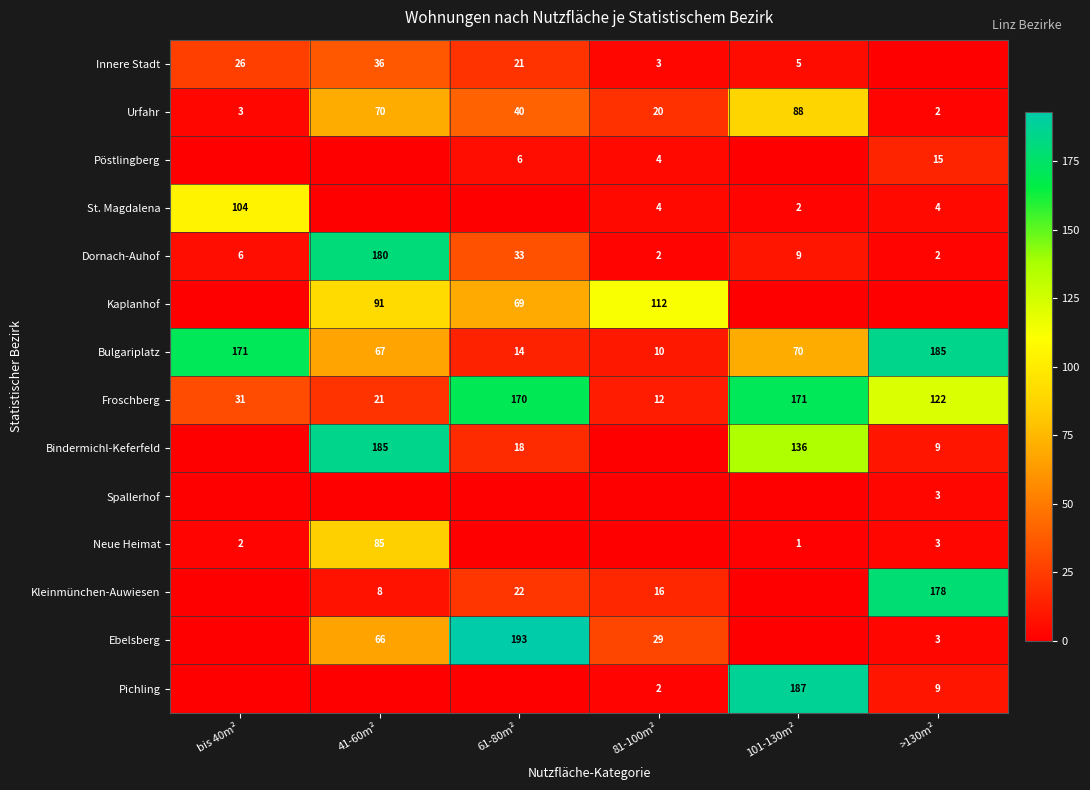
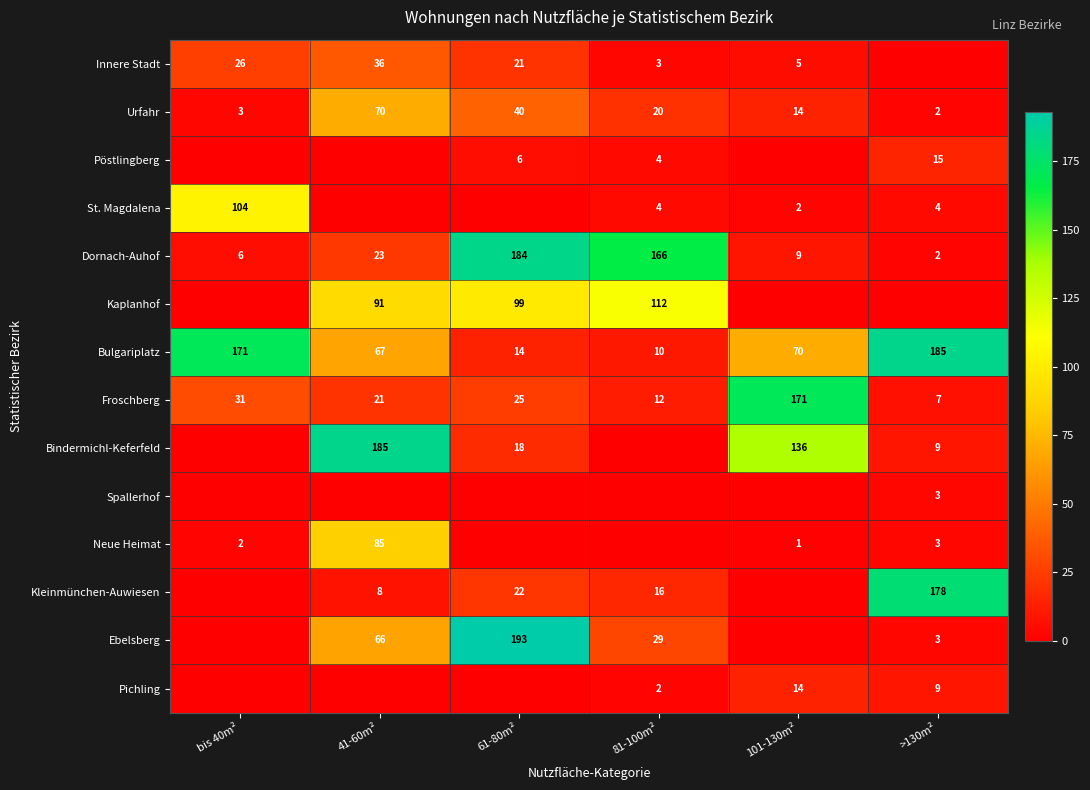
  {
    "Innere Stadt": {
      "bis 40m²": 26,
      "41-60m²": 36,
      "61-80m²": 21,
      "81-100m²": 3,
      "101-130m²": 5
    },
    "Urfahr": {
      "bis 40m²": 3,
      "41-60m²": 70,
      "61-80m²": 40,
      "81-100m²": 20,
-     "101-130m²": 88,
+     "101-130m²": 14,
      ">130m²": 2
    },
    "Pöstlingberg": {
      "61-80m²": 6,
      "81-100m²": 4,
      ">130m²": 15
    },
    "St. Magdalena": {
      "bis 40m²": 104,
      "81-100m²": 4,
      "101-130m²": 2,
      ">130m²": 4
    },
    "Dornach-Auhof": {
      "bis 40m²": 6,
-     "41-60m²": 180,
-     "61-80m²": 33,
-     "81-100m²": 2,
+     "41-60m²": 23,
+     "61-80m²": 184,
+     "81-100m²": 166,
      "101-130m²": 9,
      ">130m²": 2
    },
    "Kaplanhof": {
      "41-60m²": 91,
-     "61-80m²": 69,
+     "61-80m²": 99,
      "81-100m²": 112
    },
    "Bulgariplatz": {
      "bis 40m²": 171,
      "41-60m²": 67,
      "61-80m²": 14,
      "81-100m²": 10,
      "101-130m²": 70,
      ">130m²": 185
    },
    "Froschberg": {
      "bis 40m²": 31,
      "41-60m²": 21,
-     "61-80m²": 170,
+     "61-80m²": 25,
      "81-100m²": 12,
      "101-130m²": 171,
-     ">130m²": 122
+     ">130m²": 7
    },
    "Bindermichl-Keferfeld": {
      "41-60m²": 185,
      "61-80m²": 18,
      "101-130m²": 136,
      ">130m²": 9
    },
    "Spallerhof": {
      ">130m²": 3
    },
    "Neue Heimat": {
      "bis 40m²": 2,
      "41-60m²": 85,
      "101-130m²": 1,
      ">130m²": 3
    },
    "Kleinmünchen-Auwiesen": {
      "41-60m²": 8,
      "61-80m²": 22,
      "81-100m²": 16,
      ">130m²": 178
    },
    "Ebelsberg": {
      "41-60m²": 66,
      "61-80m²": 193,
      "81-100m²": 29,
      ">130m²": 3
    },
    "Pichling": {
      "81-100m²": 2,
-     "101-130m²": 187,
+     "101-130m²": 14,
      ">130m²": 9
    }
  }
